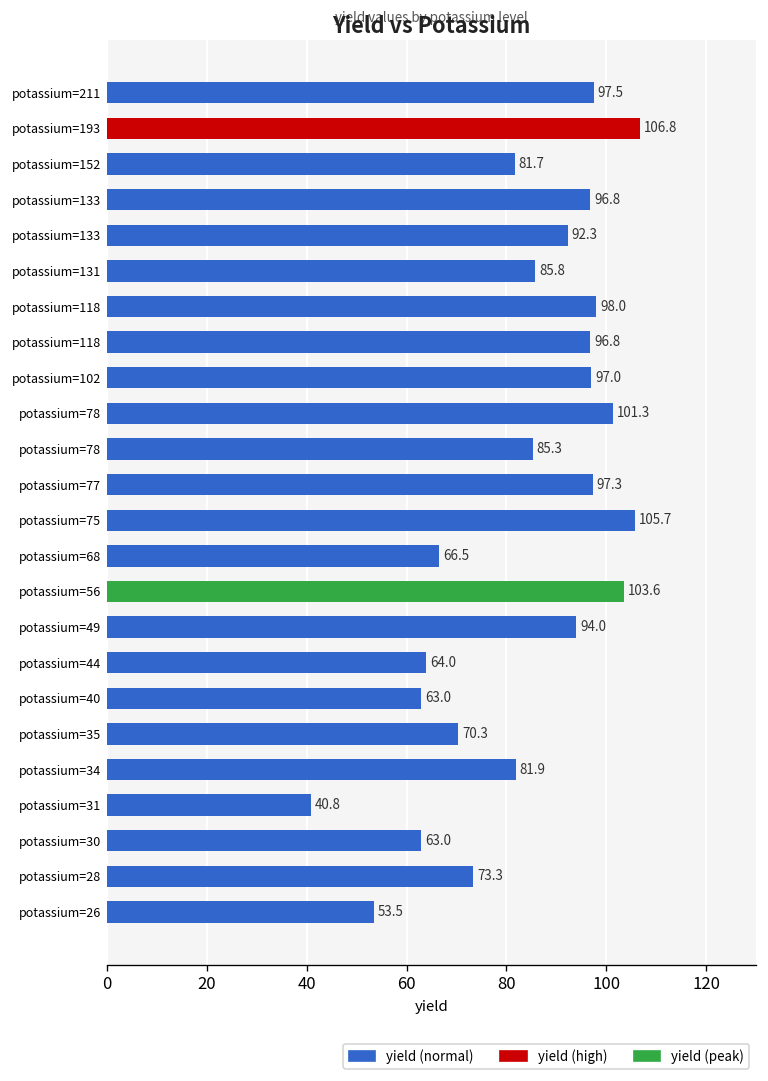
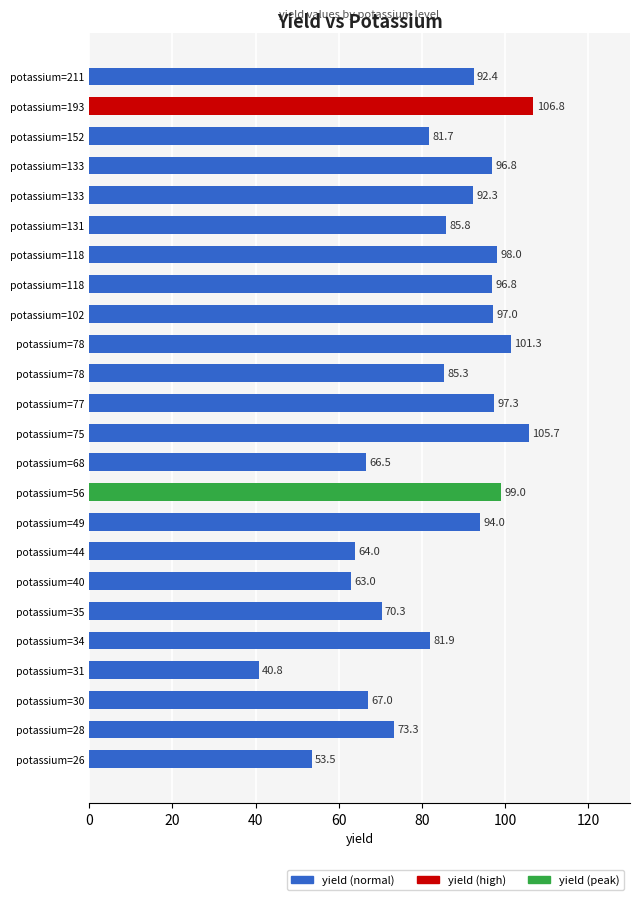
  {
-   "potassium=211": 97.5,
+   "potassium=211": 92.4,
    "potassium=193": 106.8,
    "potassium=152": 81.7,
    "potassium=131": 85.8,
    "potassium=102": 97.0,
    "potassium=77": 97.3,
    "potassium=75": 105.7,
    "potassium=68": 66.5,
-   "potassium=56": 103.6,
+   "potassium=56": 99.0,
    "potassium=49": 94.0,
    "potassium=44": 64.0,
    "potassium=40": 63.0,
    "potassium=35": 70.3,
    "potassium=34": 81.9,
    "potassium=31": 40.8,
-   "potassium=30": 63.0,
+   "potassium=30": 67.0,
    "potassium=28": 73.3,
    "potassium=26": 53.5
  }
